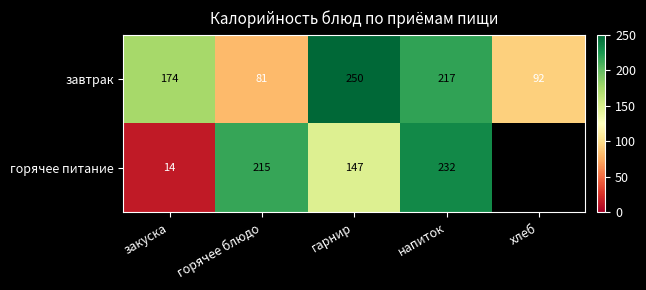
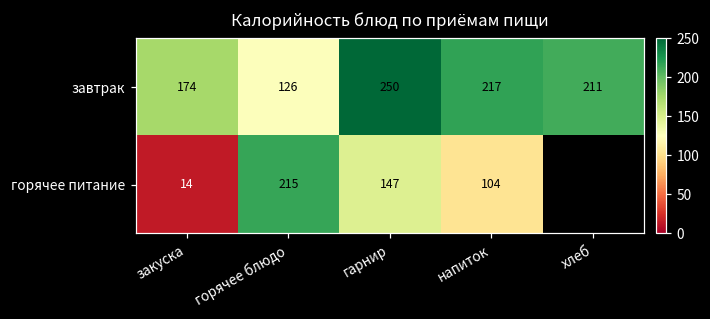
  {
    "завтрак": {
      "закуска": 174,
-     "горячее блюдо": 81,
+     "горячее блюдо": 126,
      "гарнир": 250,
      "напиток": 217,
-     "хлеб": 92
+     "хлеб": 211
    },
    "горячее питание": {
      "закуска": 14,
      "горячее блюдо": 215,
      "гарнир": 147,
-     "напиток": 232
+     "напиток": 104
    }
  }
